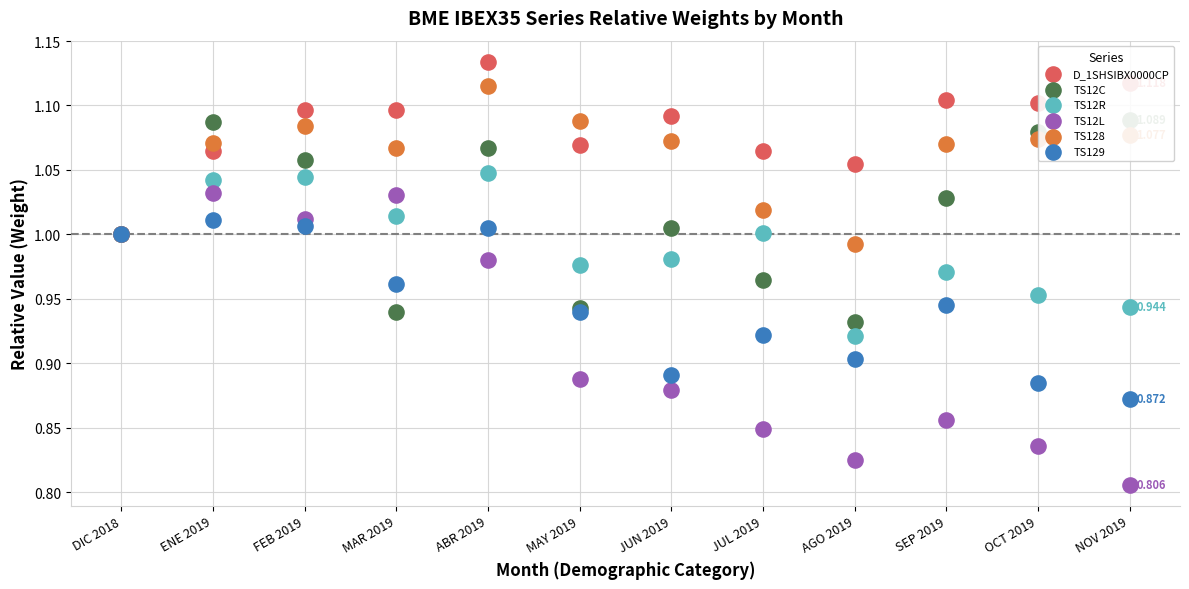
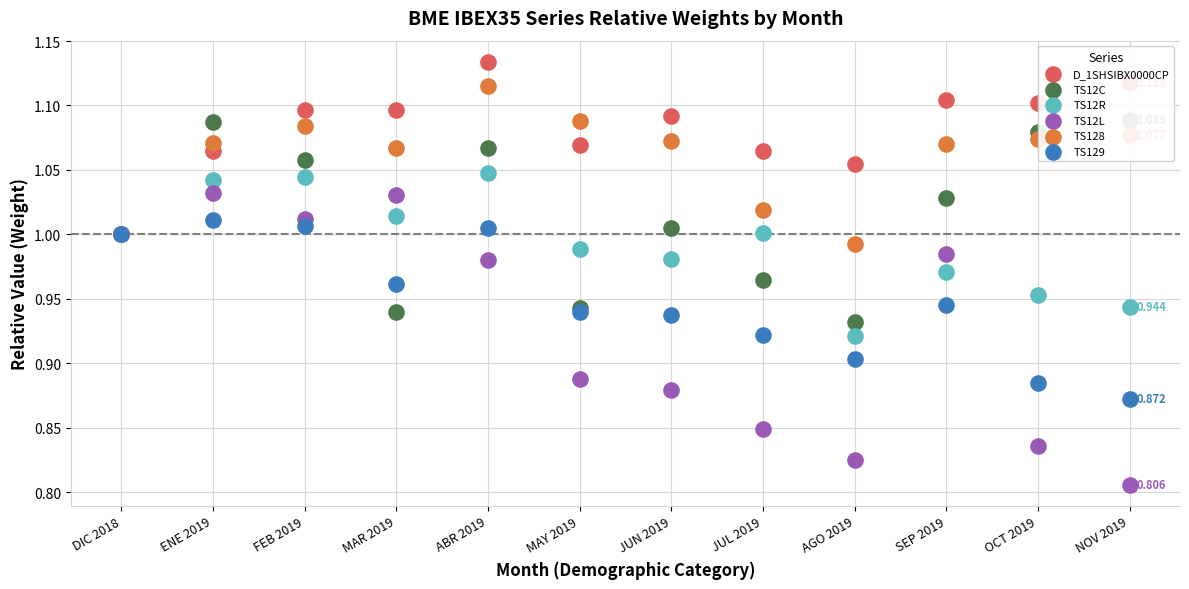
  {
    "TS12R": {
-     "MAY 2019": 0.976
+     "MAY 2019": 0.989
    },
    "TS12L": {
-     "SEP 2019": 0.856
+     "SEP 2019": 0.985
    },
    "TS129": {
-     "JUN 2019": 0.891
+     "JUN 2019": 0.937
    }
  }
